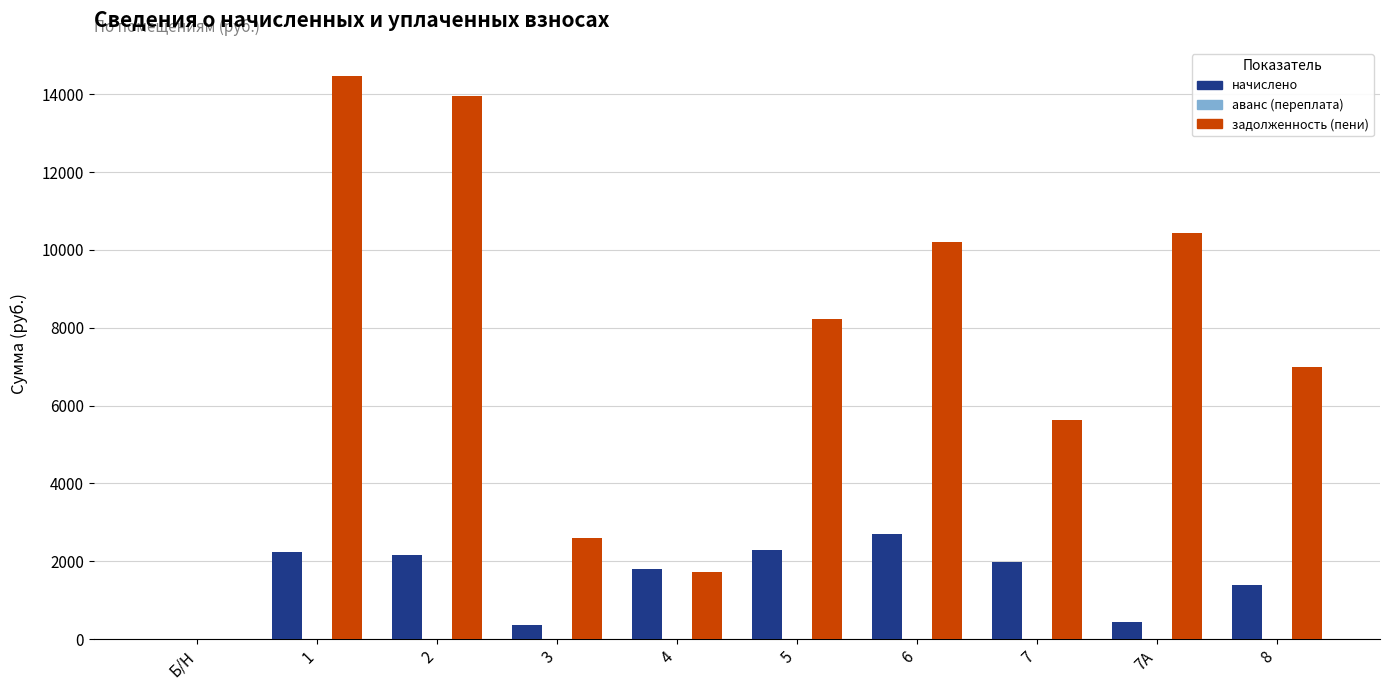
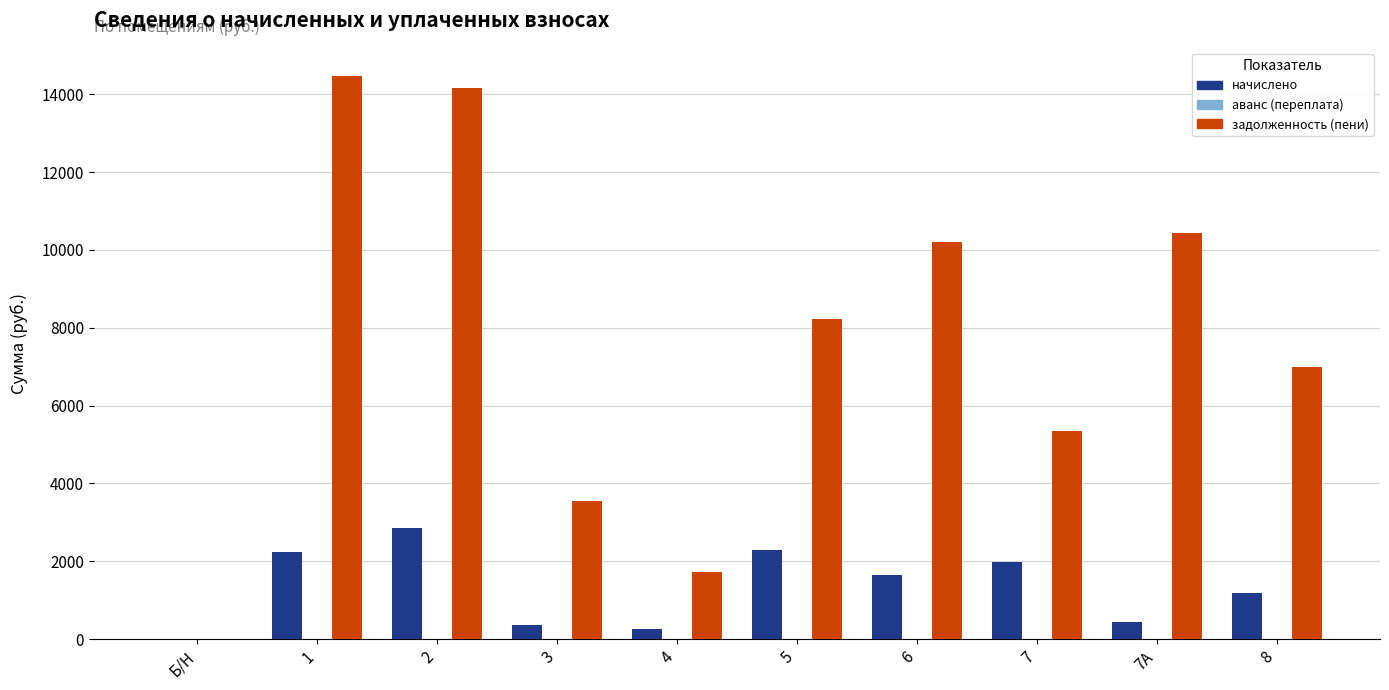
  {
    "начислено": {
      "Б/Н": 0,
      "1": 2200,
-     "2": 2200,
+     "2": 2900,
      "3": 400,
-     "4": 1800,
+     "4": 300,
      "5": 2300,
-     "6": 2700,
+     "6": 1600,
      "7": 2000,
      "7А": 400,
-     "8": 1400
+     "8": 1200
    },
    "аванс (переплата)": {
      "Б/Н": 0,
      "1": 0,
      "2": 0,
      "3": 0,
      "5": 0,
      "6": 0,
      "7": 0,
      "7А": 0,
      "8": 0
    },
    "задолженность (пени)": {
      "Б/Н": 0,
      "1": 14500,
-     "2": 13900,
-     "3": 2600,
+     "2": 14200,
+     "3": 3500,
      "4": 1700,
      "5": 8200,
      "6": 10200,
-     "7": 5600,
+     "7": 5300,
      "7А": 10400,
      "8": 7000
    }
  }
